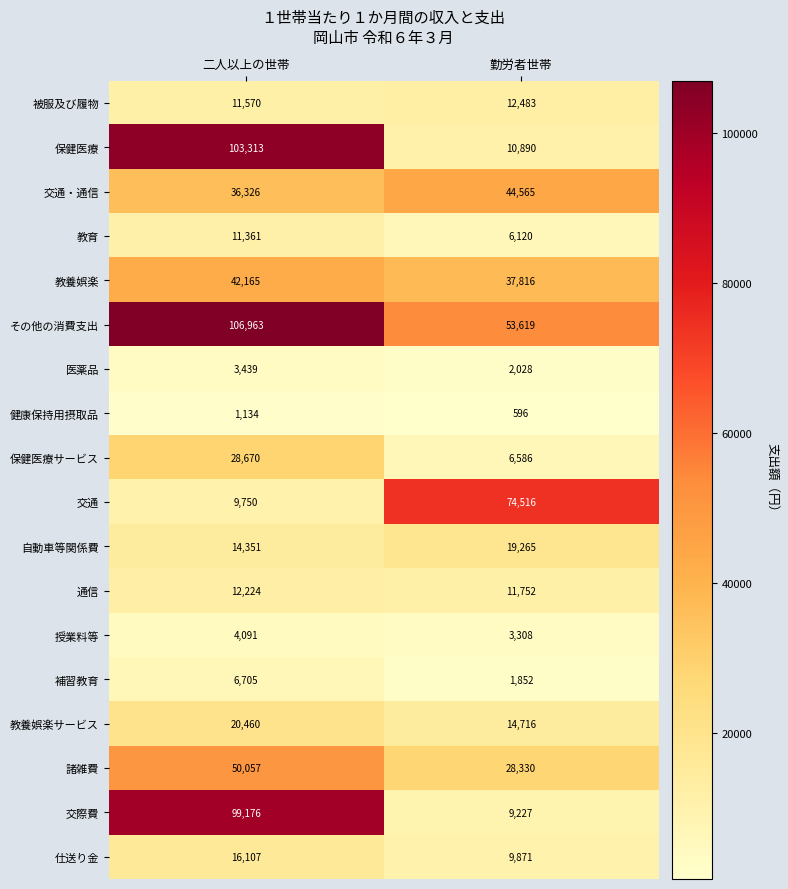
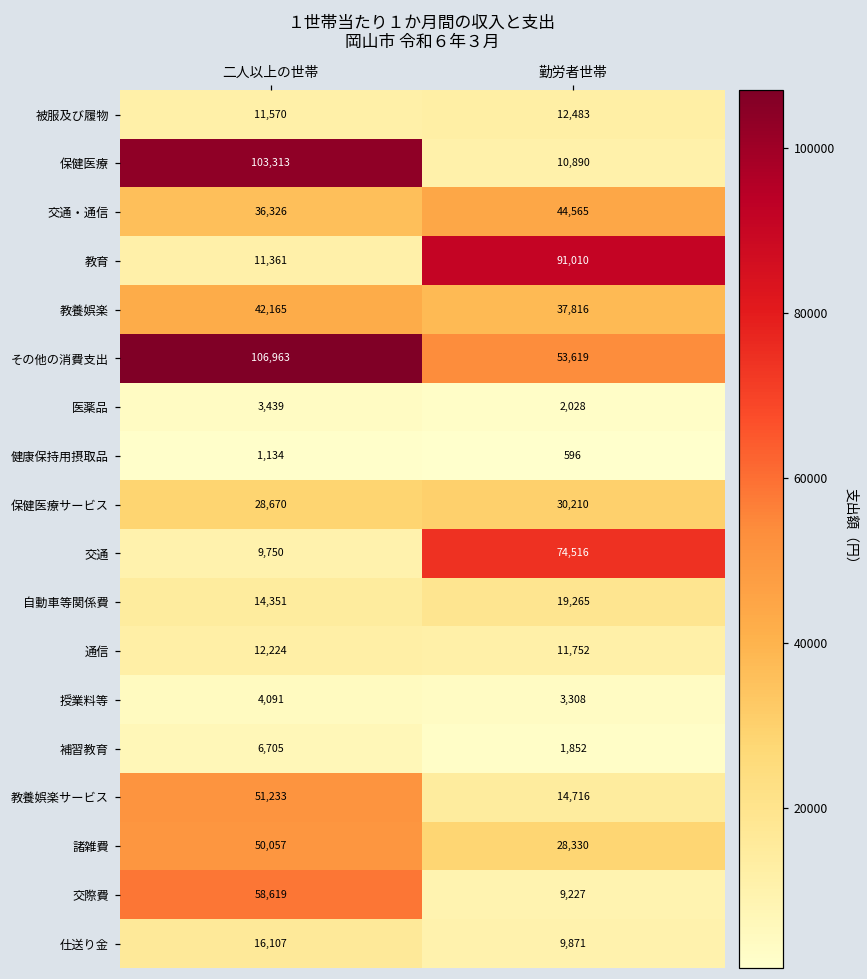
  {
    "被服及び履物": {
      "二人以上の世帯": "11,570",
      "勤労者世帯": "12,483"
    },
    "保健医療": {
      "二人以上の世帯": "103,313",
      "勤労者世帯": "10,890"
    },
    "交通・通信": {
      "二人以上の世帯": "36,326",
      "勤労者世帯": "44,565"
    },
    "教育": {
      "二人以上の世帯": "11,361",
-     "勤労者世帯": "6,120"
+     "勤労者世帯": "91,010"
    },
    "教養娯楽": {
      "二人以上の世帯": "42,165",
      "勤労者世帯": "37,816"
    },
    "その他の消費支出": {
      "二人以上の世帯": "106,963",
      "勤労者世帯": "53,619"
    },
    "医薬品": {
      "二人以上の世帯": "3,439",
      "勤労者世帯": "2,028"
    },
    "健康保持用摂取品": {
      "二人以上の世帯": "1,134",
      "勤労者世帯": "596"
    },
    "保健医療サービス": {
      "二人以上の世帯": "28,670",
-     "勤労者世帯": "6,586"
+     "勤労者世帯": "30,210"
    },
    "交通": {
      "二人以上の世帯": "9,750",
      "勤労者世帯": "74,516"
    },
    "自動車等関係費": {
      "二人以上の世帯": "14,351",
      "勤労者世帯": "19,265"
    },
    "通信": {
      "二人以上の世帯": "12,224",
      "勤労者世帯": "11,752"
    },
    "授業料等": {
      "二人以上の世帯": "4,091",
      "勤労者世帯": "3,308"
    },
    "補習教育": {
      "二人以上の世帯": "6,705",
      "勤労者世帯": "1,852"
    },
    "教養娯楽サービス": {
-     "二人以上の世帯": "20,460",
+     "二人以上の世帯": "51,233",
      "勤労者世帯": "14,716"
    },
    "諸雑費": {
      "二人以上の世帯": "50,057",
      "勤労者世帯": "28,330"
    },
    "交際費": {
-     "二人以上の世帯": "99,176",
+     "二人以上の世帯": "58,619",
      "勤労者世帯": "9,227"
    },
    "仕送り金": {
      "二人以上の世帯": "16,107",
      "勤労者世帯": "9,871"
    }
  }
